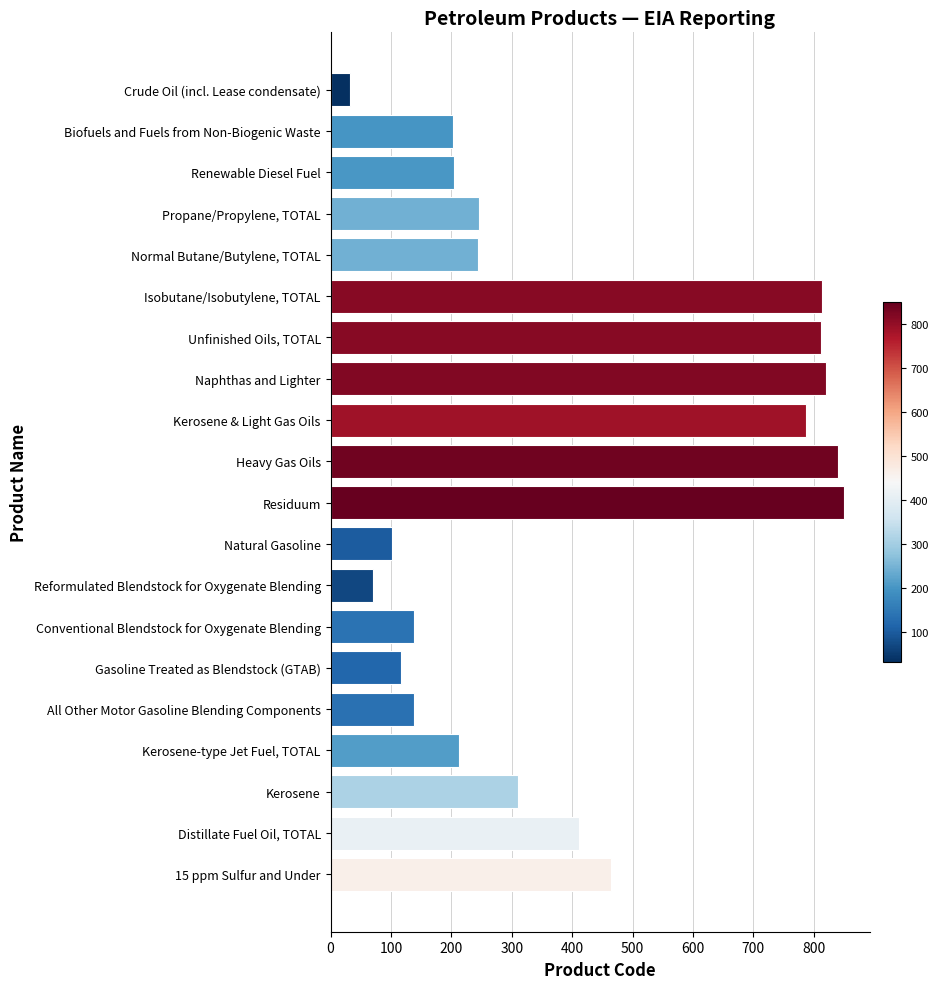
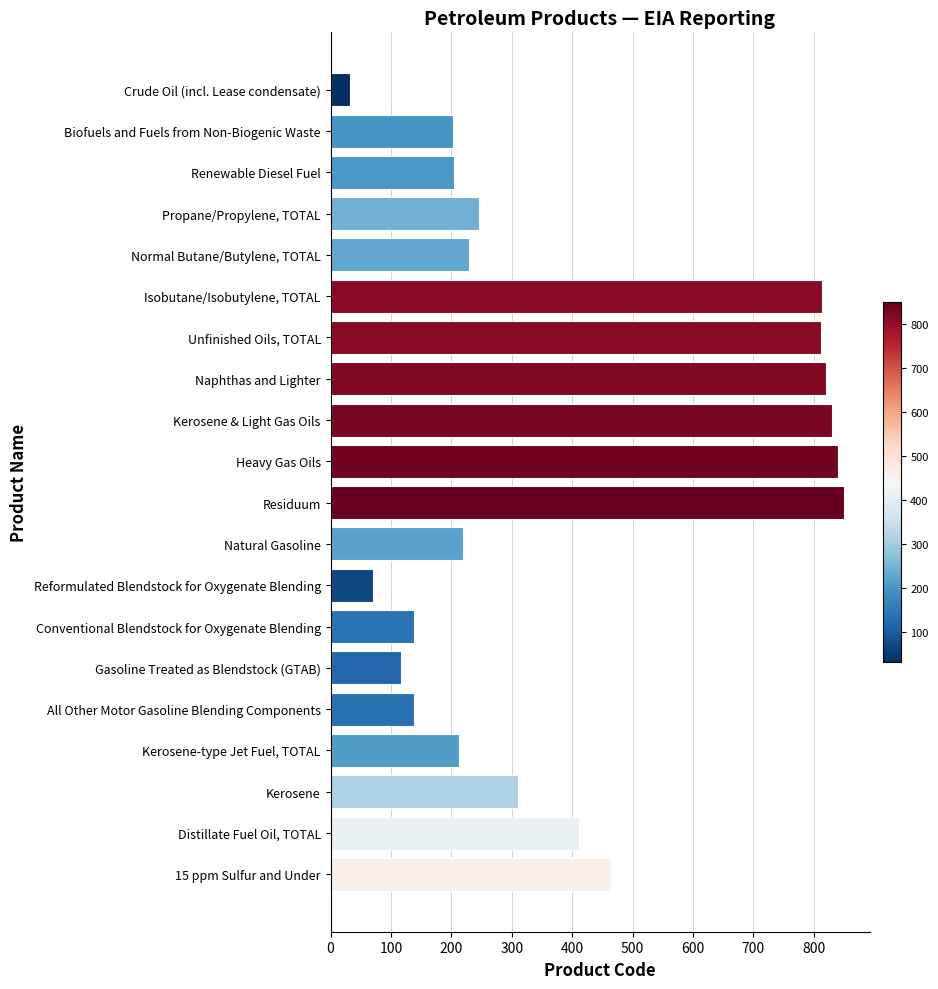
  {
    "Crude Oil (incl. Lease condensate)": 30,
    "Biofuels and Fuels from Non-Biogenic Waste": 200,
    "Renewable Diesel Fuel": 210,
    "Propane/Propylene, TOTAL": 250,
-   "Normal Butane/Butylene, TOTAL": 240,
+   "Normal Butane/Butylene, TOTAL": 230,
    "Isobutane/Isobutylene, TOTAL": 810,
    "Unfinished Oils, TOTAL": 810,
    "Naphthas and Lighter": 820,
-   "Kerosene & Light Gas Oils": 790,
+   "Kerosene & Light Gas Oils": 830,
    "Heavy Gas Oils": 840,
    "Residuum": 850,
-   "Natural Gasoline": 100,
+   "Natural Gasoline": 220,
    "Reformulated Blendstock for Oxygenate Blending": 70,
    "Conventional Blendstock for Oxygenate Blending": 140,
    "Gasoline Treated as Blendstock (GTAB)": 120,
    "All Other Motor Gasoline Blending Components": 140,
    "Kerosene-type Jet Fuel, TOTAL": 210,
    "Kerosene": 310,
    "Distillate Fuel Oil, TOTAL": 410,
    "15 ppm Sulfur and Under": 470
  }
